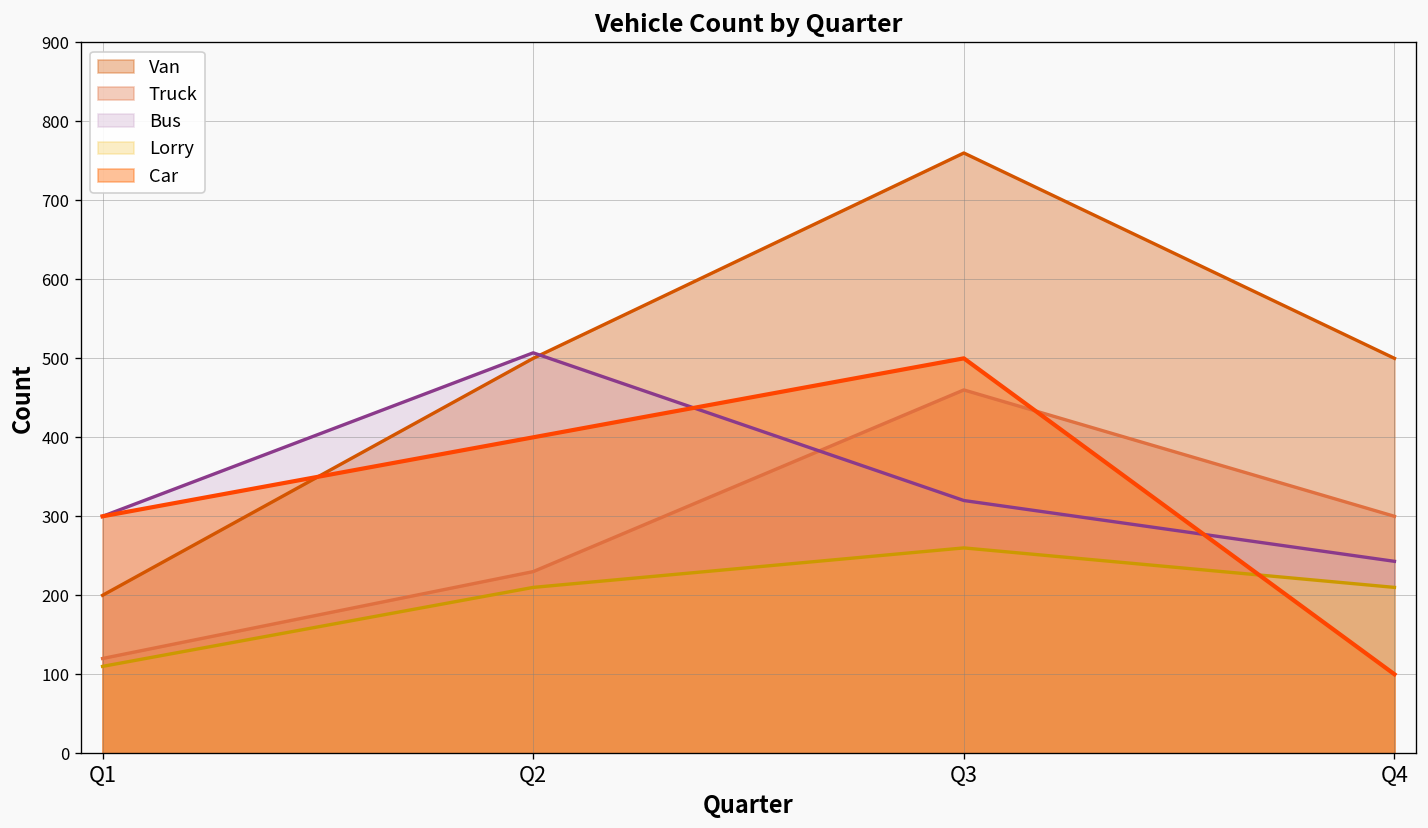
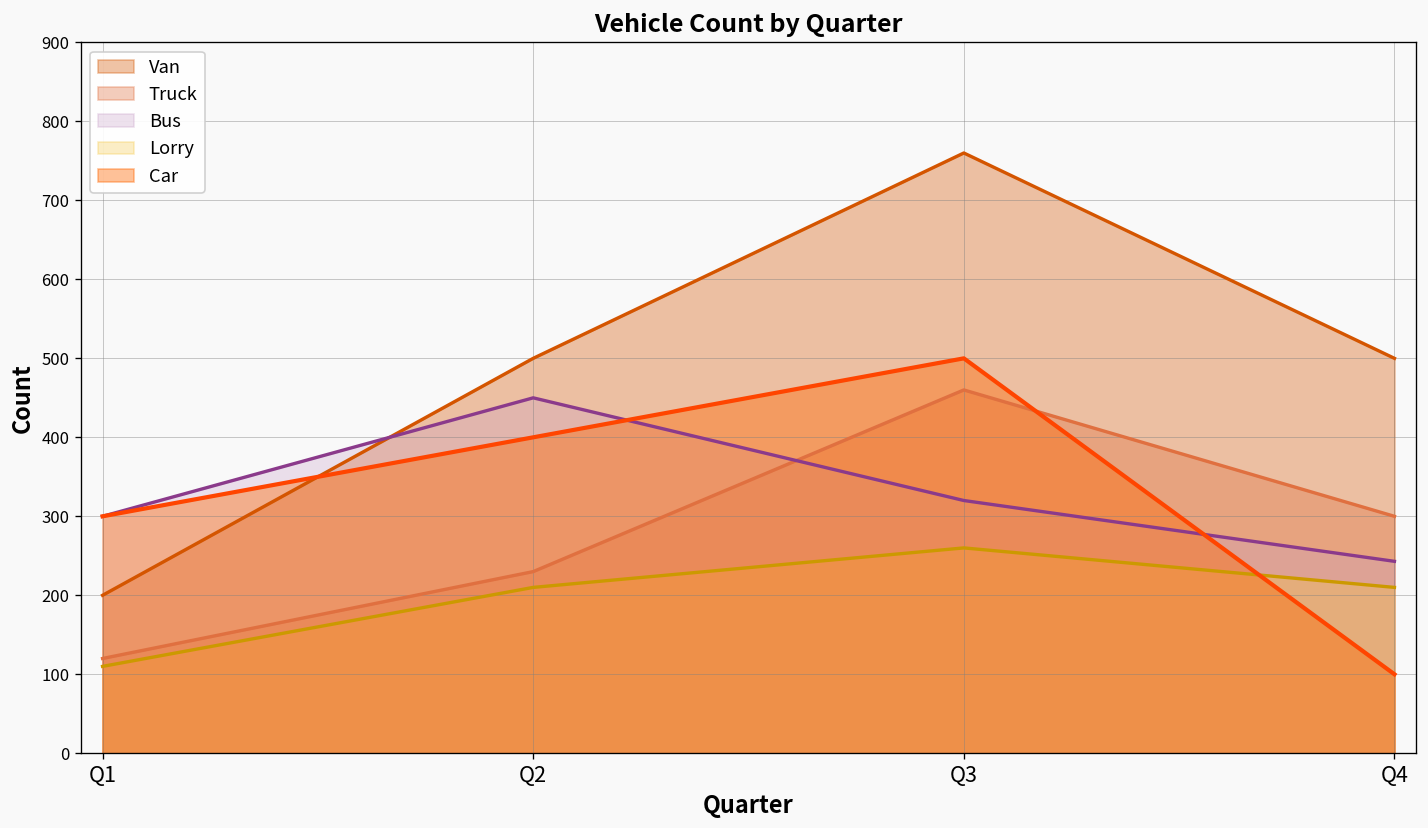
  {
    "Bus": {
-     "Q2": 510,
+     "Q2": 450,
      "Q3": 320,
      "Q4": 240
    }
  }
